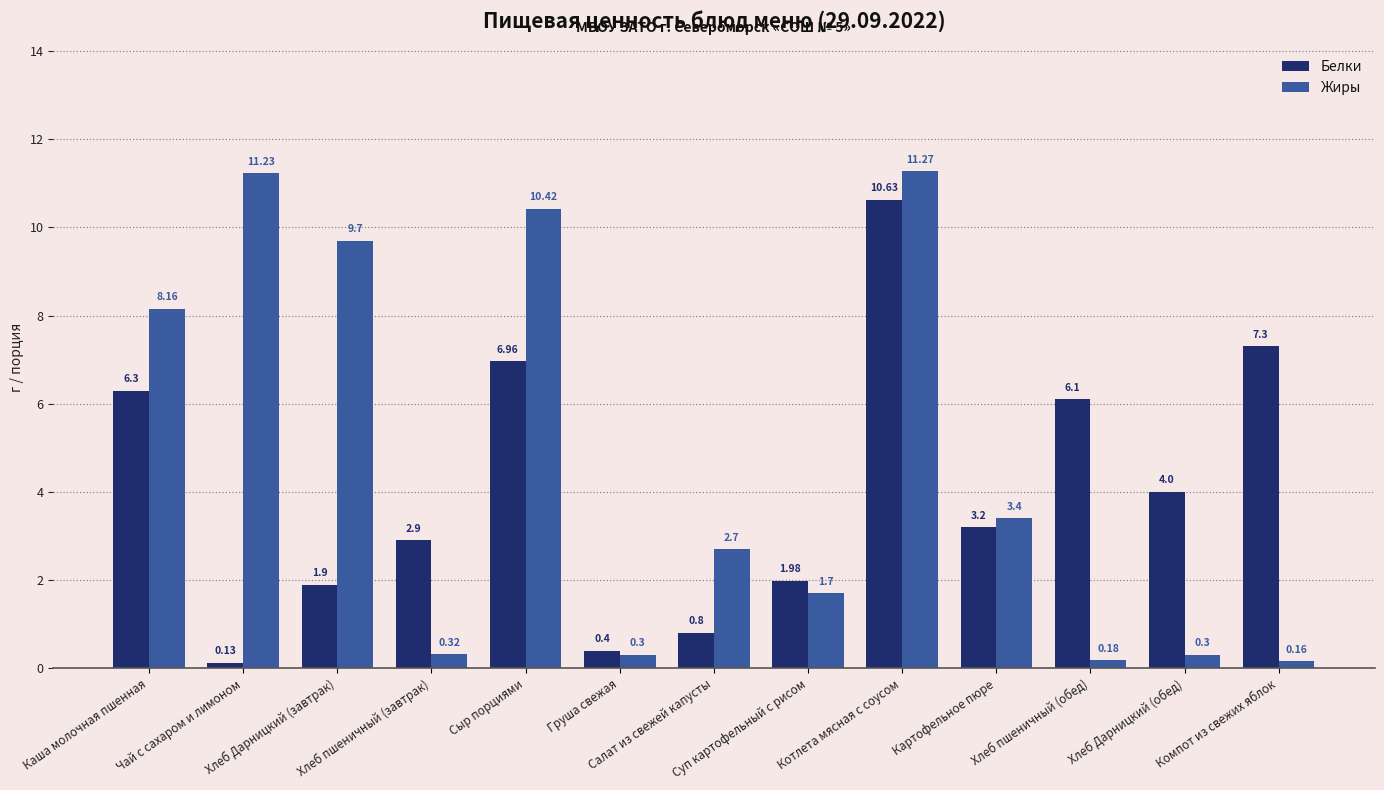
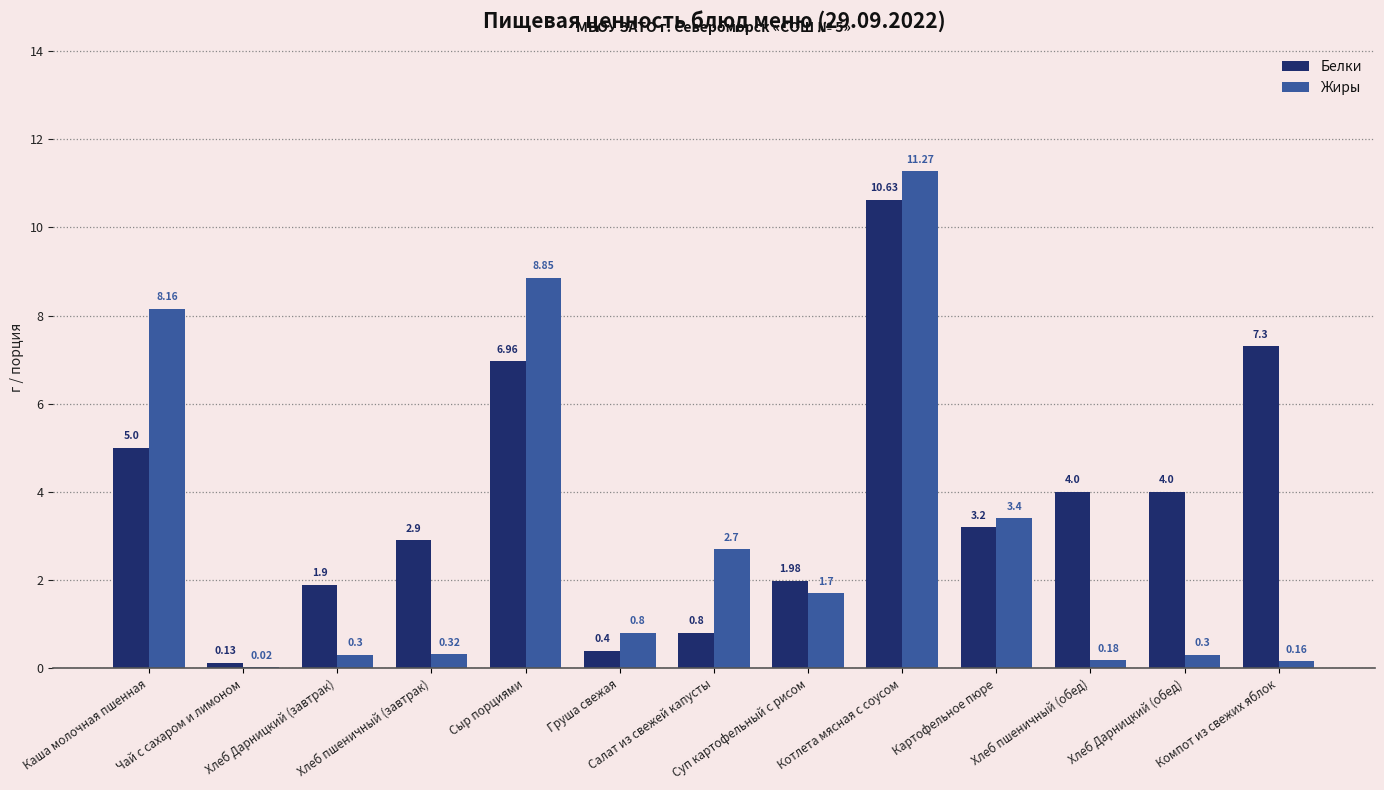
  {
    "Белки": {
-     "Каша молочная пшенная": 6.3,
+     "Каша молочная пшенная": 5.0,
      "Чай с сахаром и лимоном": 0.13,
      "Хлеб Дарницкий (завтрак)": 1.9,
      "Хлеб пшеничный (завтрак)": 2.9,
      "Сыр порциями": 6.96,
      "Груша свежая": 0.4,
      "Салат из свежей капусты": 0.8,
      "Суп картофельный с рисом": 1.98,
      "Котлета мясная с соусом": 10.63,
      "Картофельное пюре": 3.2,
-     "Хлеб пшеничный (обед)": 6.1,
+     "Хлеб пшеничный (обед)": 4.0,
      "Хлеб Дарницкий (обед)": 4.0,
      "Компот из свежих яблок": 7.3
    },
    "Жиры": {
      "Каша молочная пшенная": 8.16,
-     "Чай с сахаром и лимоном": 11.23,
-     "Хлеб Дарницкий (завтрак)": 9.7,
+     "Чай с сахаром и лимоном": 0.02,
+     "Хлеб Дарницкий (завтрак)": 0.3,
      "Хлеб пшеничный (завтрак)": 0.32,
-     "Сыр порциями": 10.42,
-     "Груша свежая": 0.3,
+     "Сыр порциями": 8.85,
+     "Груша свежая": 0.8,
      "Салат из свежей капусты": 2.7,
      "Суп картофельный с рисом": 1.7,
      "Котлета мясная с соусом": 11.27,
      "Картофельное пюре": 3.4,
      "Хлеб пшеничный (обед)": 0.18,
      "Хлеб Дарницкий (обед)": 0.3,
      "Компот из свежих яблок": 0.16
    }
  }
